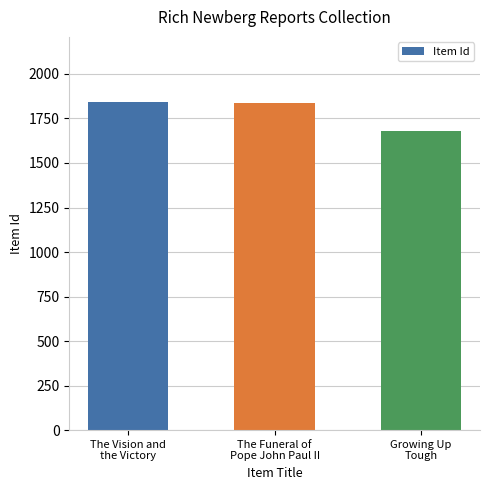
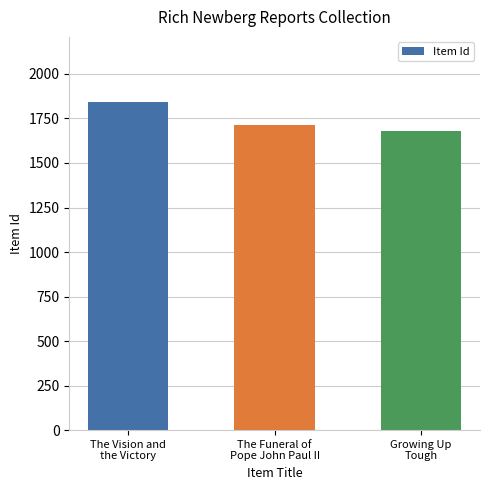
  {
    "The Vision and the Victory": 1840,
-   "The Funeral of Pope John Paul II": 1840,
+   "The Funeral of Pope John Paul II": 1710,
    "Growing Up Tough": 1680
  }
